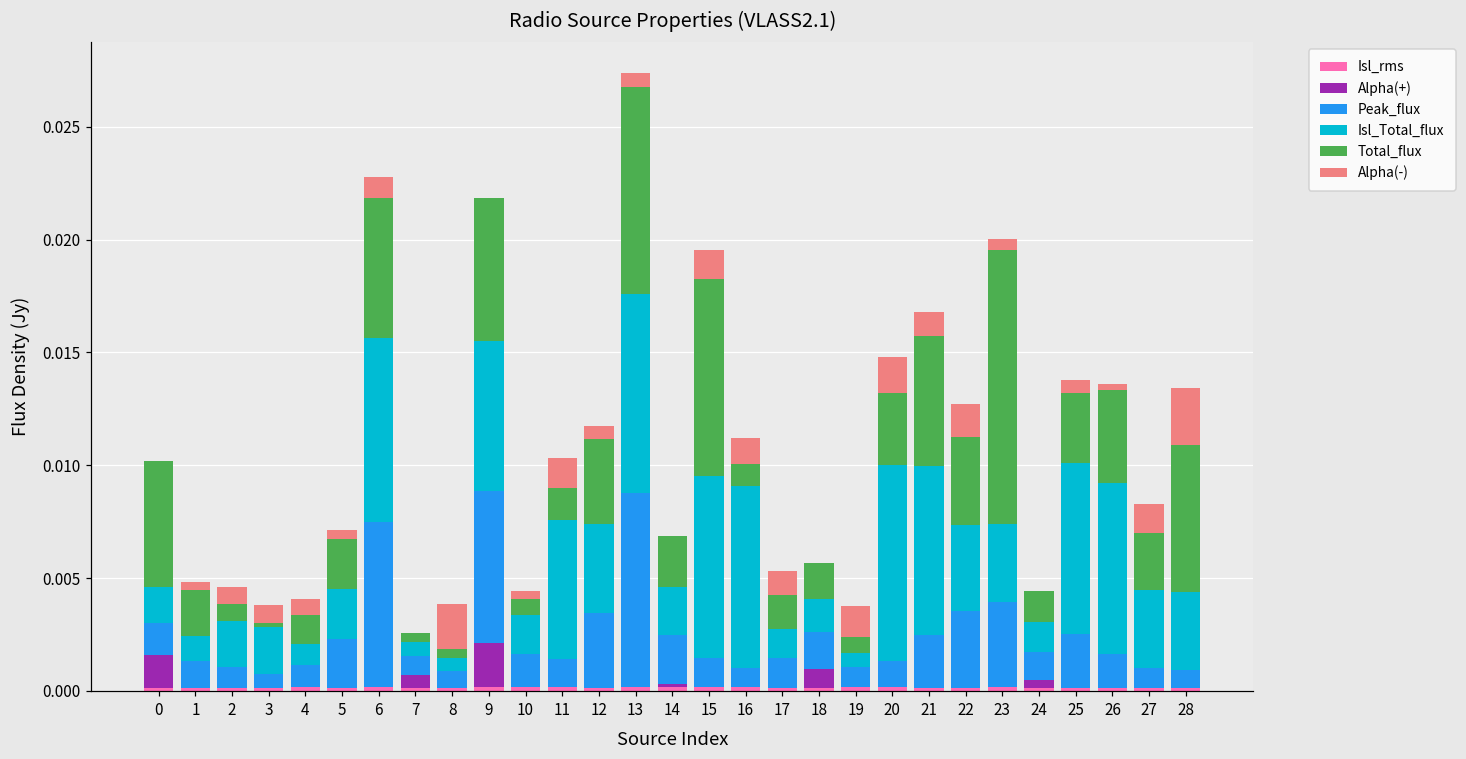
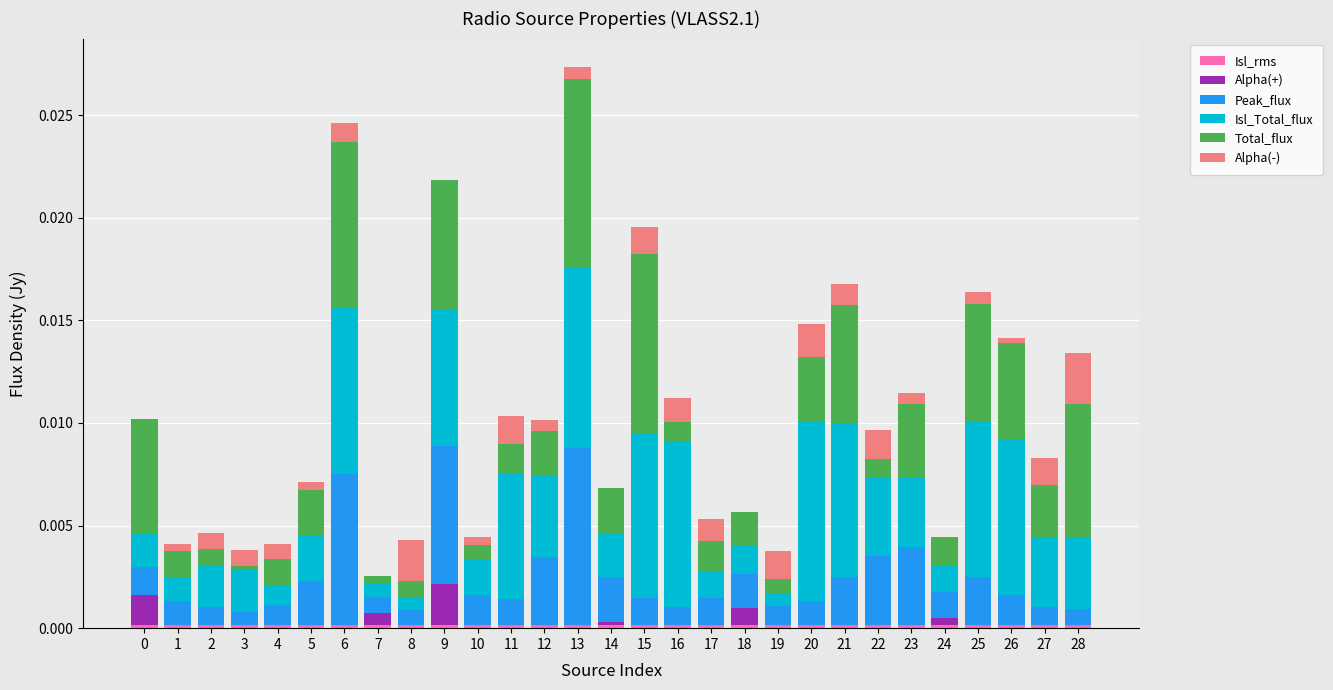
  {
    "Alpha(+)": {
      "0": 0.0015,
      "1": 0.0000,
      "2": 0.0000,
      "3": 0.0000,
      "4": 0.0000,
      "5": 0.0000,
      "6": 0.0000,
      "7": 0.0006,
      "8": 0.0000,
      "9": 0.0020,
      "10": 0.0000,
      "11": 0.0000,
      "12": 0.0000,
      "13": 0.0000,
      "14": 0.0001,
      "15": 0.0000,
      "16": 0.0000,
      "17": 0.0000,
      "18": 0.0008,
      "19": 0.0000,
      "20": 0.0000,
      "21": 0.0000,
      "22": 0.0000,
      "23": 0.0000,
      "24": 0.0004,
      "25": 0.0000,
      "26": 0.0000,
      "27": 0.0000,
      "28": 0.0000
    },
    "Total_flux": {
      "0": 0.0056,
-     "1": 0.0020,
+     "1": 0.0014,
      "2": 0.0008,
      "3": 0.0002,
      "4": 0.0013,
      "5": 0.0022,
-     "6": 0.0062,
+     "6": 0.0080,
      "7": 0.0004,
-     "8": 0.0004,
+     "8": 0.0008,
      "9": 0.0063,
      "10": 0.0007,
      "11": 0.0014,
-     "12": 0.0038,
+     "12": 0.0022,
      "13": 0.0092,
      "14": 0.0022,
      "15": 0.0087,
      "16": 0.0010,
      "17": 0.0015,
      "18": 0.0016,
      "19": 0.0007,
      "20": 0.0032,
      "21": 0.0058,
-     "22": 0.0039,
-     "23": 0.0121,
+     "22": 0.0009,
+     "23": 0.0035,
      "24": 0.0014,
-     "25": 0.0031,
-     "26": 0.0041,
+     "25": 0.0057,
+     "26": 0.0047,
      "27": 0.0025,
      "28": 0.0065
    }
  }
